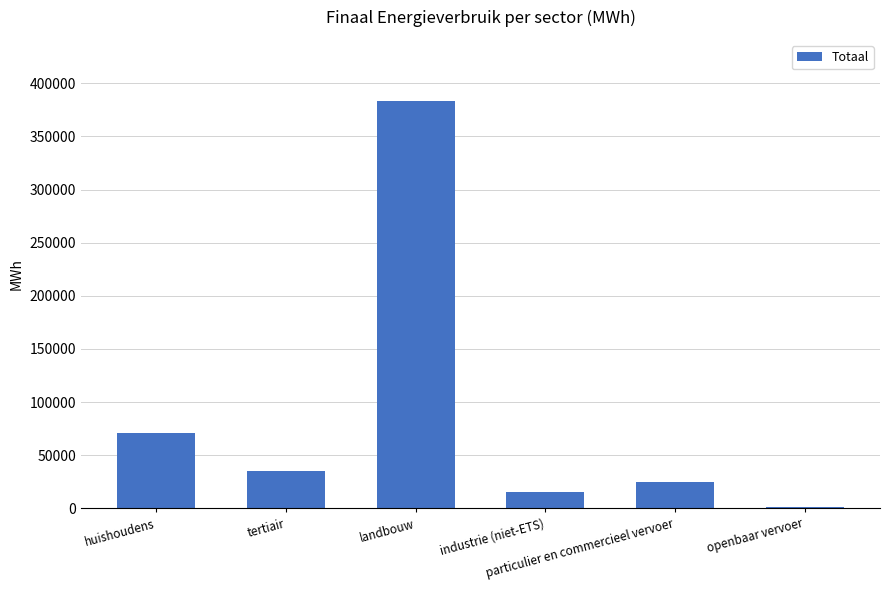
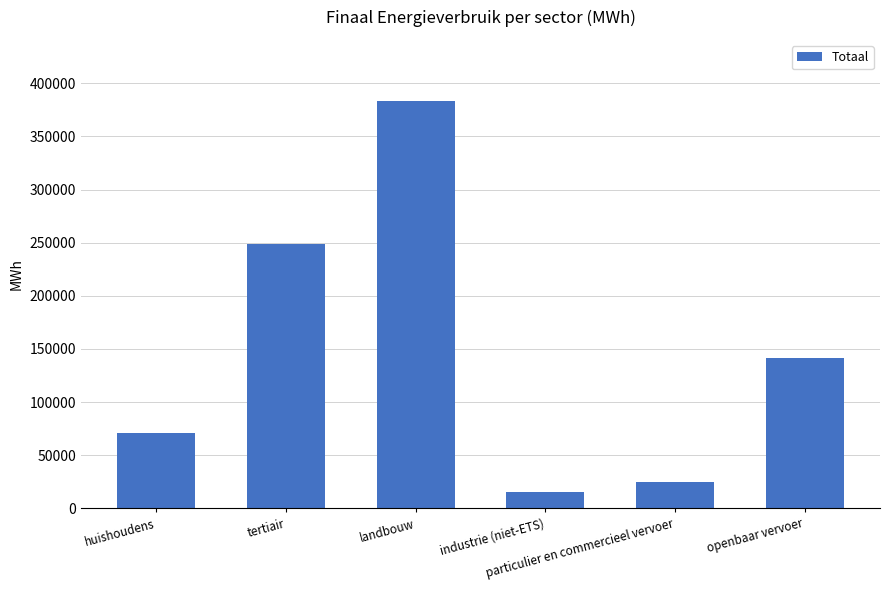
  {
    "huishoudens": 71000,
-   "tertiair": 35000,
+   "tertiair": 249000,
    "landbouw": 383000,
    "industrie (niet-ETS)": 16000,
    "particulier en commercieel vervoer": 25000,
-   "openbaar vervoer": 1000
+   "openbaar vervoer": 142000
  }
